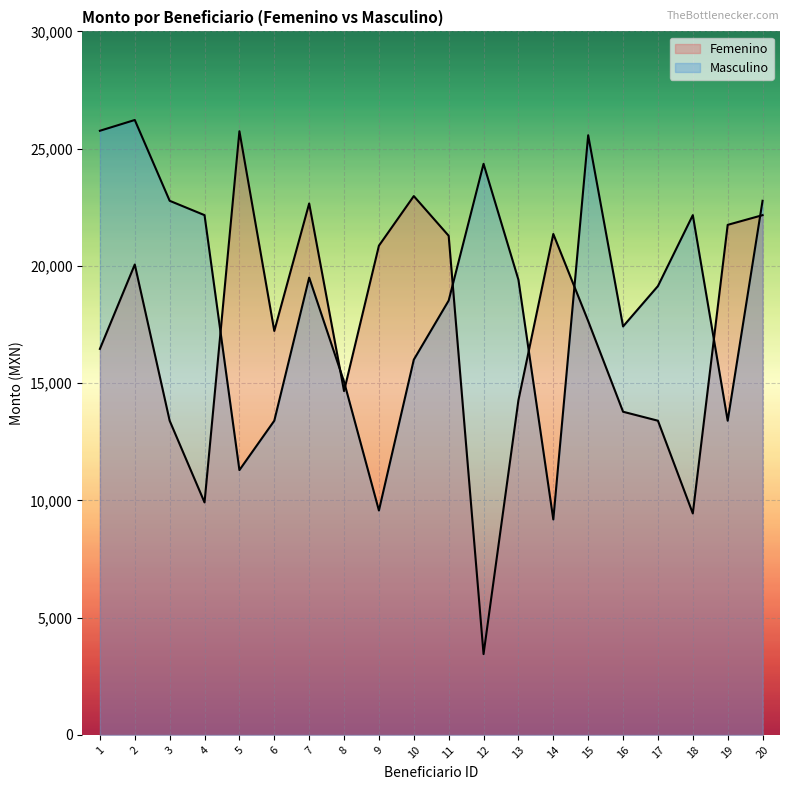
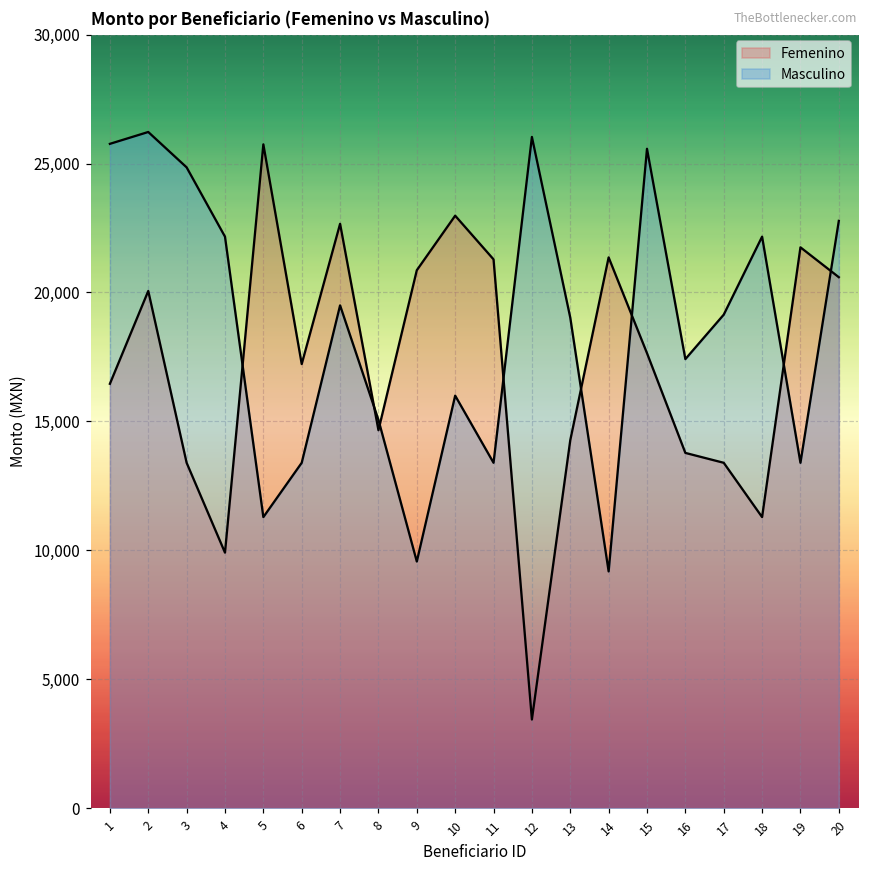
  {
    "Femenino": {
      "1": "16,500",
      "2": "20,100",
      "3": "13,400",
      "4": "9,900",
      "5": "25,700",
      "6": "17,200",
      "7": "22,700",
      "8": "14,700",
      "9": "20,900",
      "10": "23,000",
      "11": "21,300",
      "12": "3,400",
      "13": "14,300",
      "14": "21,400",
      "15": "17,600",
      "16": "13,800",
      "17": "13,400",
-     "18": "9,400",
+     "18": "11,300",
      "19": "21,800",
-     "20": "22,200"
+     "20": "20,600"
    },
    "Masculino": {
      "1": "25,800",
      "2": "26,200",
-     "3": "22,800",
+     "3": "24,900",
      "4": "22,200",
      "5": "11,300",
      "6": "13,400",
      "7": "19,500",
      "8": "15,100",
      "9": "9,600",
      "10": "16,000",
-     "11": "18,500",
-     "12": "24,400",
-     "13": "19,400",
+     "11": "13,400",
+     "12": "26,000",
+     "13": "19,000",
      "14": "9,200",
      "15": "25,600",
      "16": "17,400",
      "17": "19,100",
      "18": "22,200",
      "19": "13,400",
      "20": "22,800"
    }
  }
